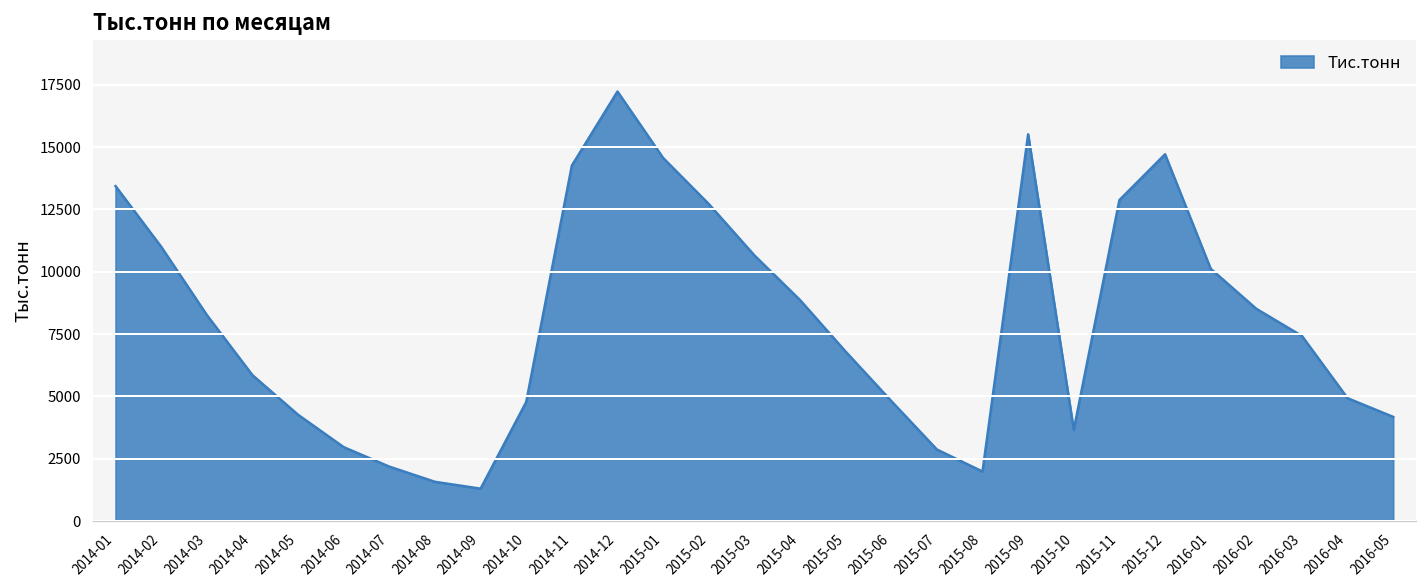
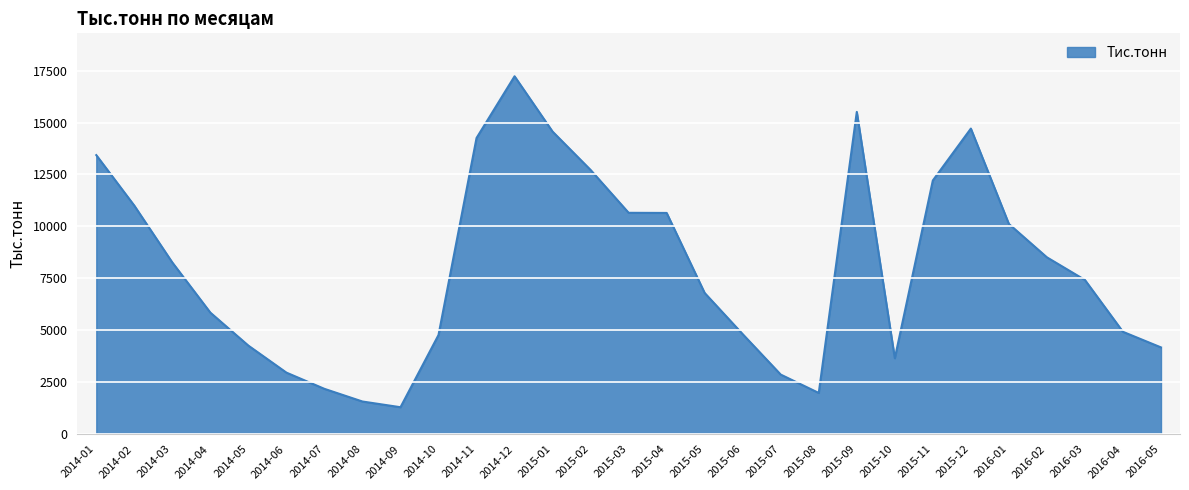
  {
    "2014-01": 13400,
    "2014-02": 11000,
    "2014-03": 8300,
    "2014-04": 5900,
    "2014-05": 4300,
    "2014-06": 3000,
    "2014-07": 2200,
    "2014-08": 1600,
    "2014-09": 1300,
    "2014-10": 4800,
    "2014-11": 14300,
    "2014-12": 17200,
    "2015-01": 14600,
    "2015-02": 12700,
    "2015-03": 10700,
-   "2015-04": 8900,
+   "2015-04": 10600,
    "2015-05": 6800,
    "2015-06": 4800,
    "2015-07": 2900,
    "2015-08": 2000,
    "2015-09": 15500,
    "2015-10": 3700,
-   "2015-11": 12900,
+   "2015-11": 12200,
    "2015-12": 14700,
    "2016-01": 10100,
    "2016-02": 8500,
    "2016-03": 7400,
    "2016-04": 4900,
    "2016-05": 4200
  }
